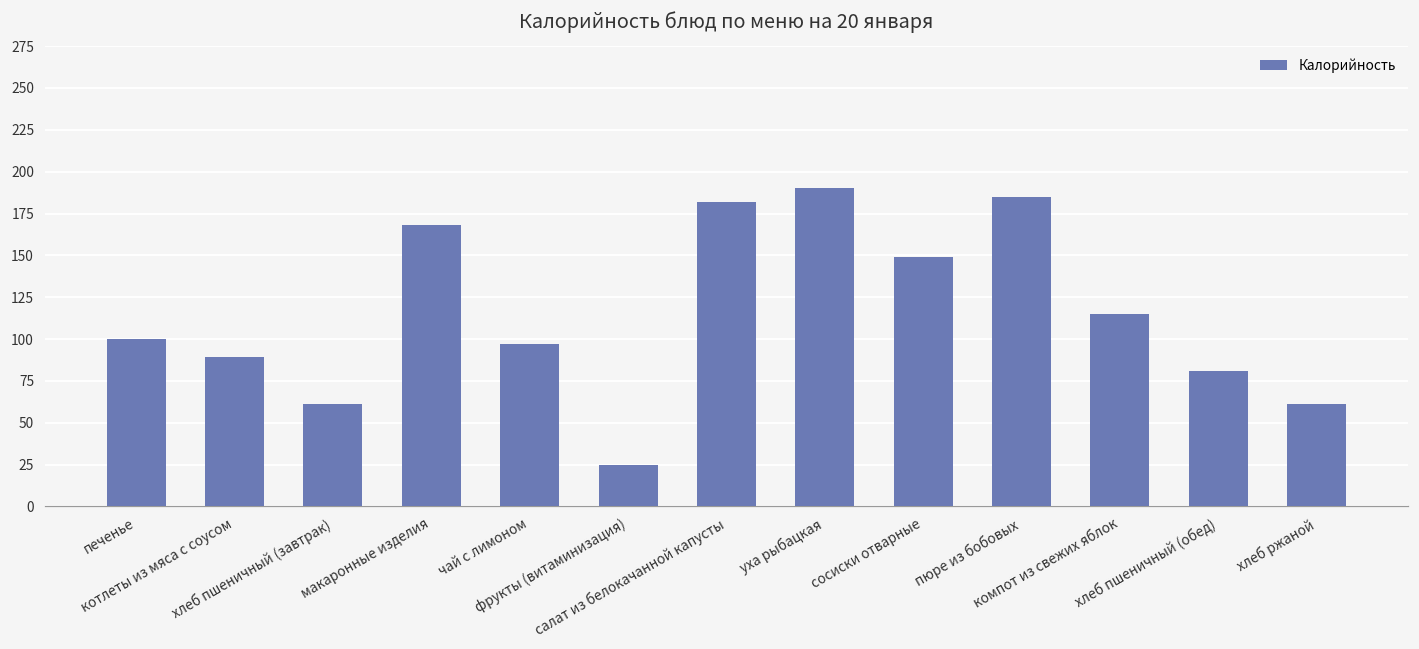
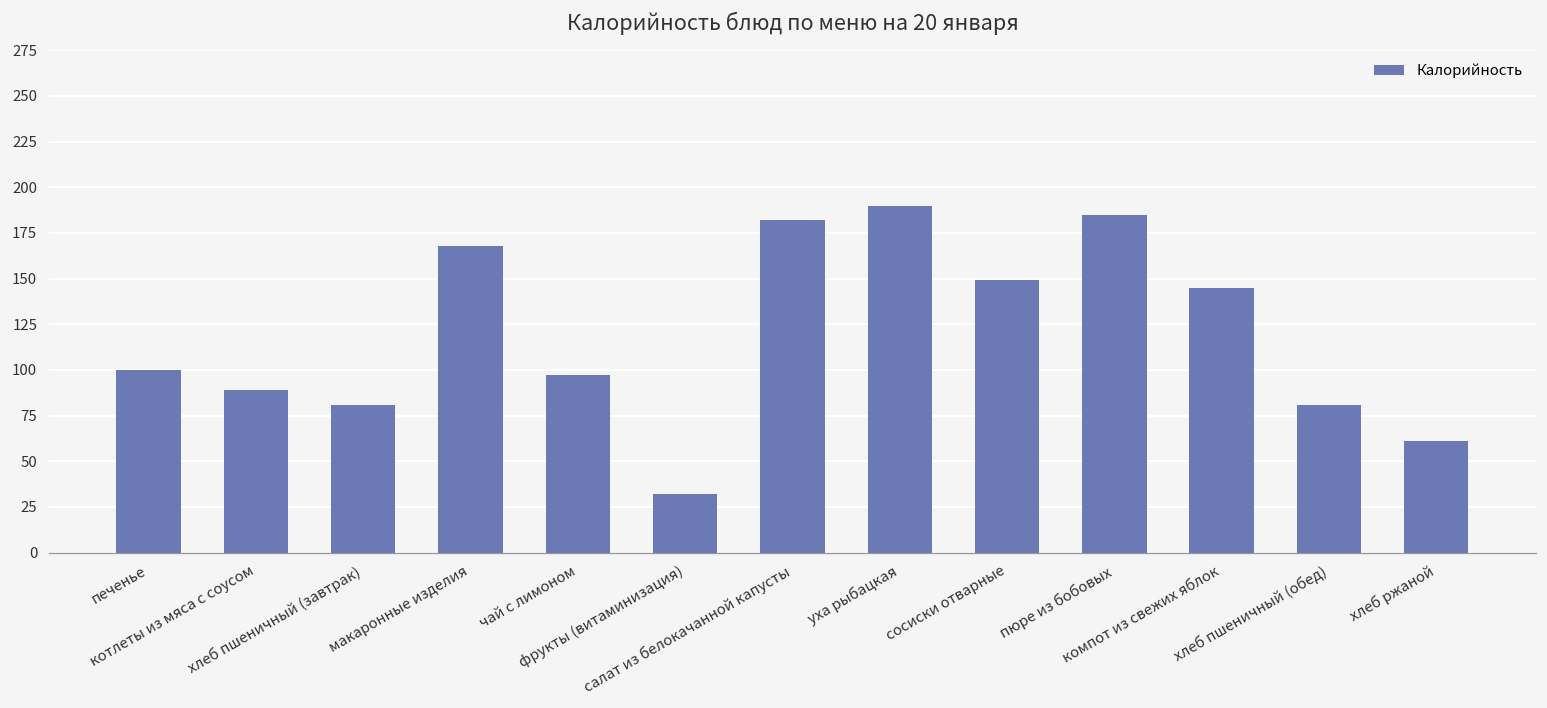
  {
    "печенье": 100,
    "котлеты из мяса с соусом": 89,
-   "хлеб пшеничный (завтрак)": 61,
+   "хлеб пшеничный (завтрак)": 81,
    "макаронные изделия": 168,
    "чай с лимоном": 97,
-   "фрукты (витаминизация)": 25,
+   "фрукты (витаминизация)": 32,
    "салат из белокачанной капусты": 182,
    "уха рыбацкая": 190,
    "сосиски отварные": 149,
    "пюре из бобовых": 185,
-   "компот из свежих яблок": 115,
+   "компот из свежих яблок": 145,
    "хлеб пшеничный (обед)": 81,
    "хлеб ржаной": 61
  }
